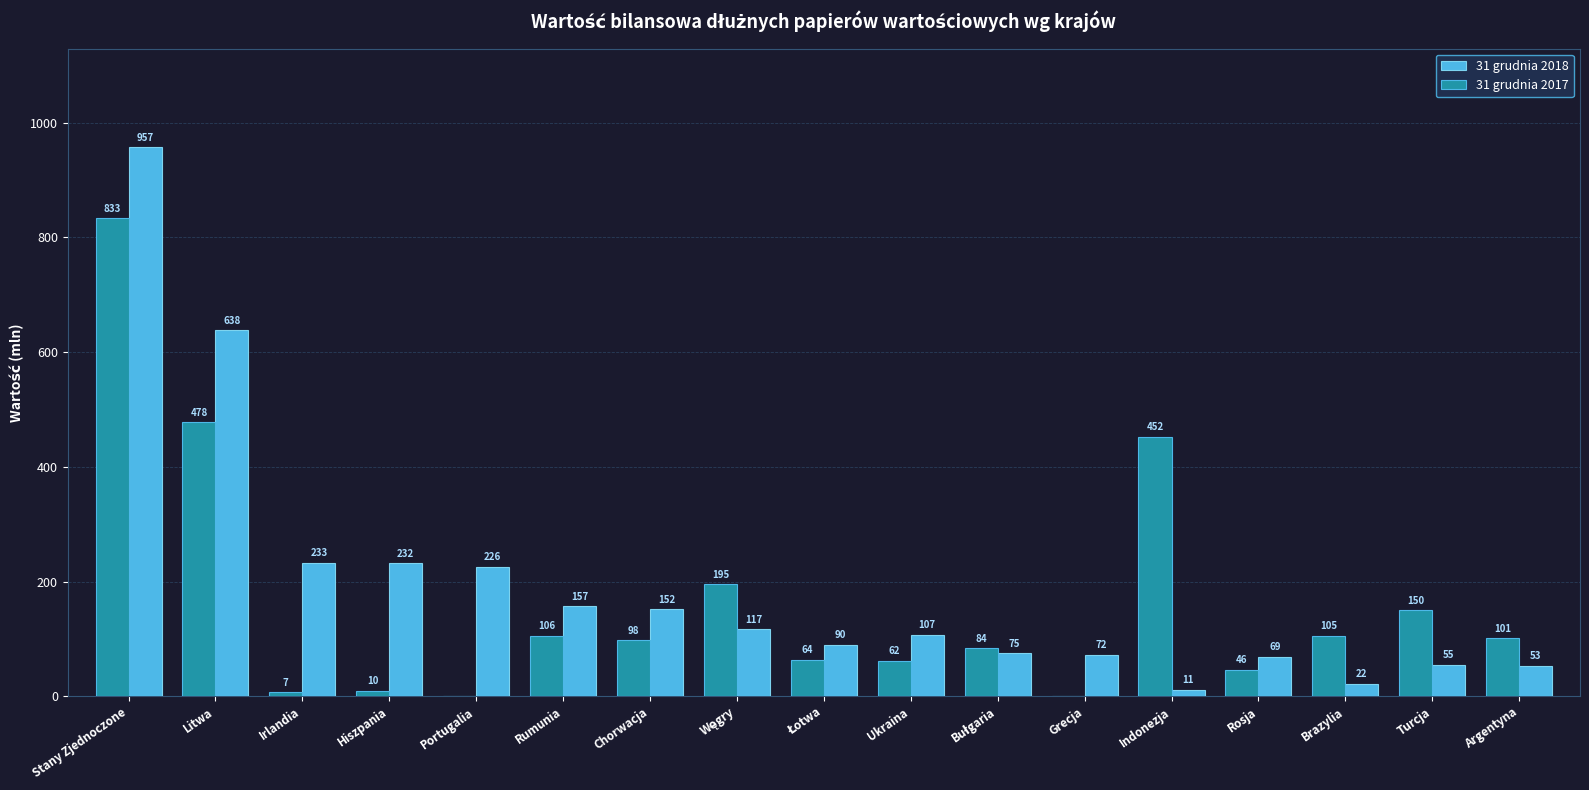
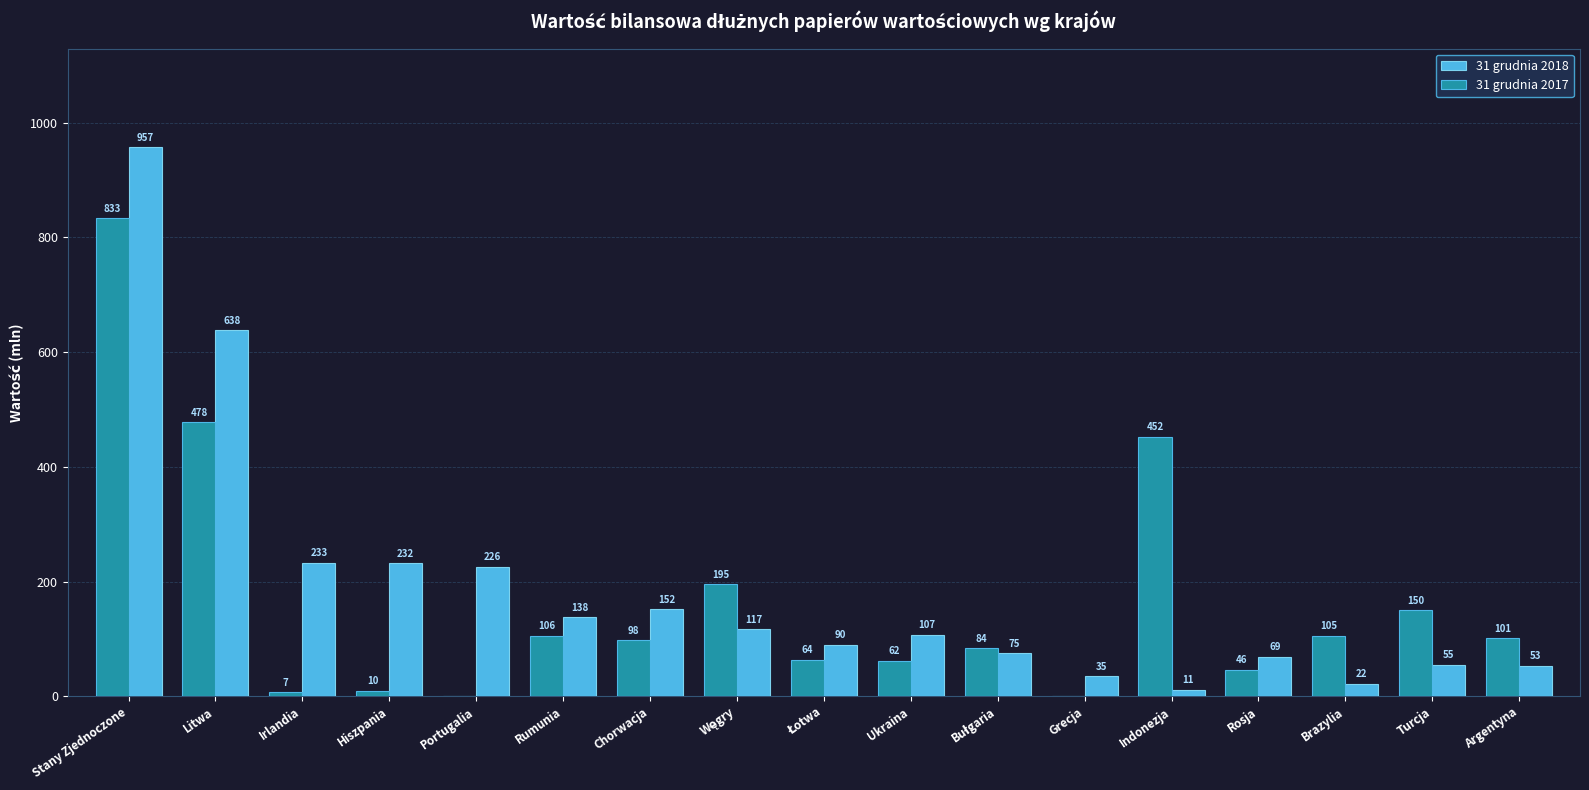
  {
    "31 grudnia 2018": {
      "Stany Zjednoczone": 957,
      "Litwa": 638,
      "Irlandia": 233,
      "Hiszpania": 232,
      "Portugalia": 226,
-     "Rumunia": 157,
+     "Rumunia": 138,
      "Chorwacja": 152,
      "Węgry": 117,
      "Łotwa": 90,
      "Ukraina": 107,
      "Bułgaria": 75,
-     "Grecja": 72,
+     "Grecja": 35,
      "Indonezja": 11,
      "Rosja": 69,
      "Brazylia": 22,
      "Turcja": 55,
      "Argentyna": 53
    },
    "31 grudnia 2017": {
      "Stany Zjednoczone": 833,
      "Litwa": 478,
      "Irlandia": 7,
      "Hiszpania": 10,
      "Rumunia": 106,
      "Chorwacja": 98,
      "Węgry": 195,
      "Łotwa": 64,
      "Ukraina": 62,
      "Bułgaria": 84,
      "Indonezja": 452,
      "Rosja": 46,
      "Brazylia": 105,
      "Turcja": 150,
      "Argentyna": 101
    }
  }
